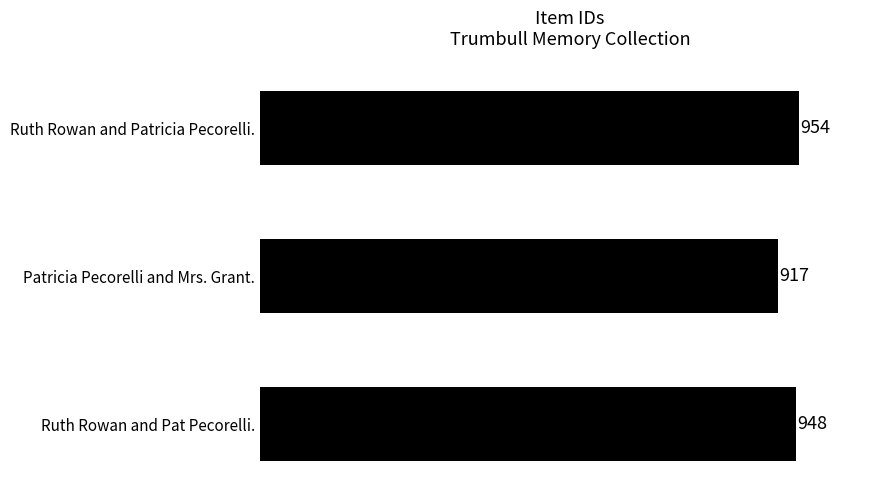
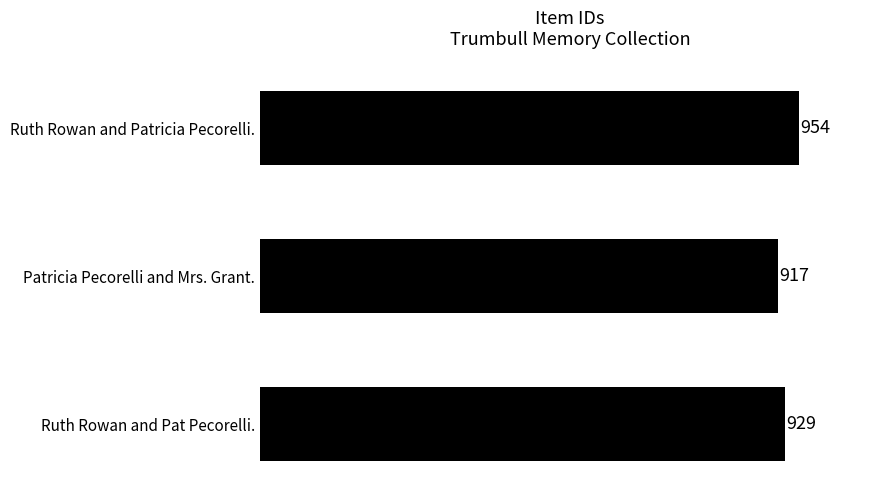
  {
    "Ruth Rowan and Patricia Pecorelli.": 954,
    "Patricia Pecorelli and Mrs. Grant.": 917,
-   "Ruth Rowan and Pat Pecorelli.": 948
+   "Ruth Rowan and Pat Pecorelli.": 929
  }
